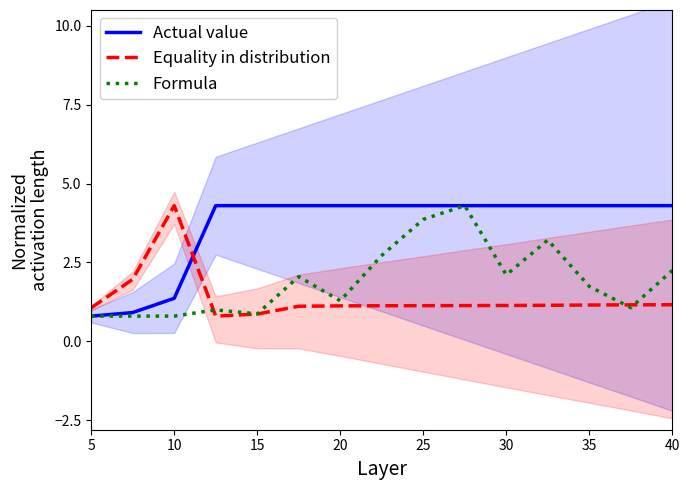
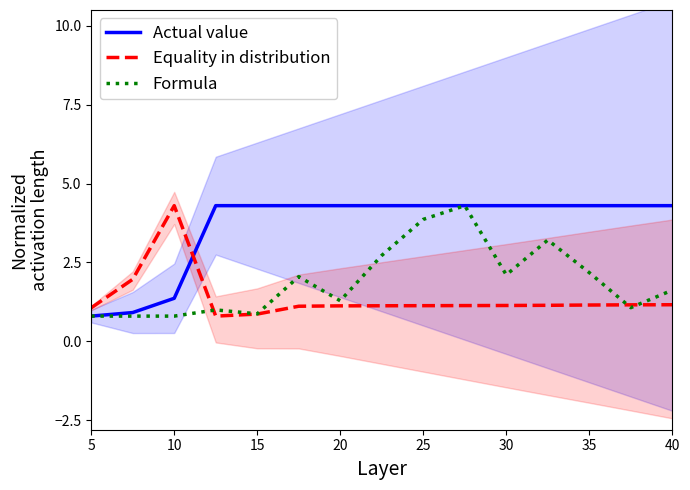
  {
    "Formula": {
      "10": 0.8,
      "20": 1.3,
      "25": 3.9,
      "30": 2.1,
-     "35": 1.7,
-     "40": 2.2
+     "35": 2.2,
+     "40": 1.6
    }
  }
